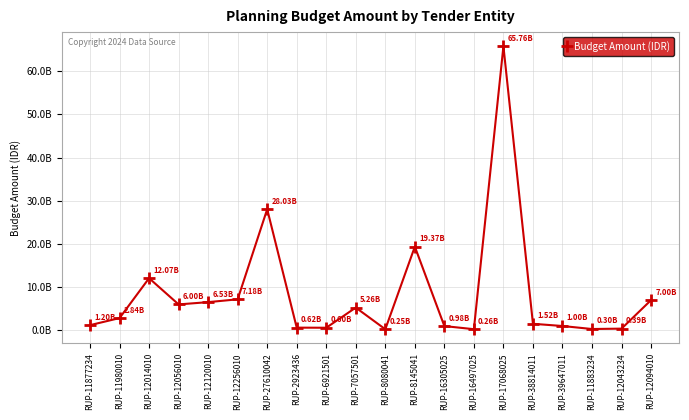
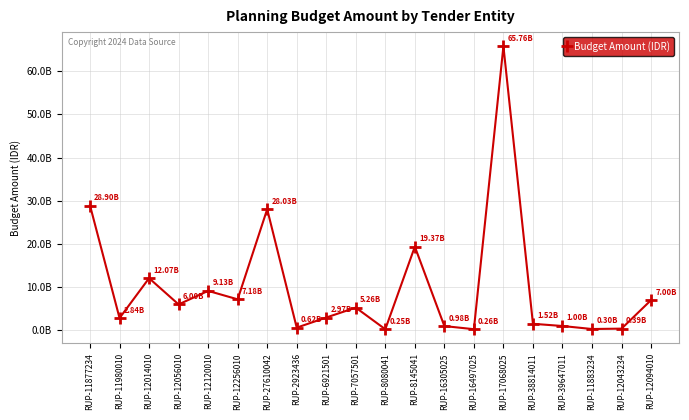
  {
-   "RUP-11877234": "1.20B",
+   "RUP-11877234": "28.90B",
    "RUP-11980010": "2.84B",
    "RUP-12014010": "12.07B",
    "RUP-12056010": "6.00B",
-   "RUP-12120010": "6.53B",
+   "RUP-12120010": "9.13B",
    "RUP-12256010": "7.18B",
    "RUP-27610042": "28.03B",
    "RUP-2923436": "0.62B",
-   "RUP-6921501": "0.60B",
+   "RUP-6921501": "2.97B",
    "RUP-7057501": "5.26B",
    "RUP-8080041": "0.25B",
    "RUP-8145041": "19.37B",
    "RUP-16305025": "0.98B",
    "RUP-16497025": "0.26B",
    "RUP-17068025": "65.76B",
    "RUP-38814011": "1.52B",
    "RUP-39647011": "1.00B",
    "RUP-11883234": "0.30B",
    "RUP-12043234": "0.39B",
    "RUP-12094010": "7.00B"
  }
